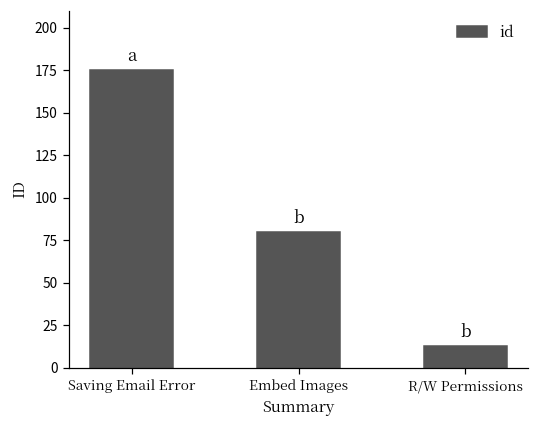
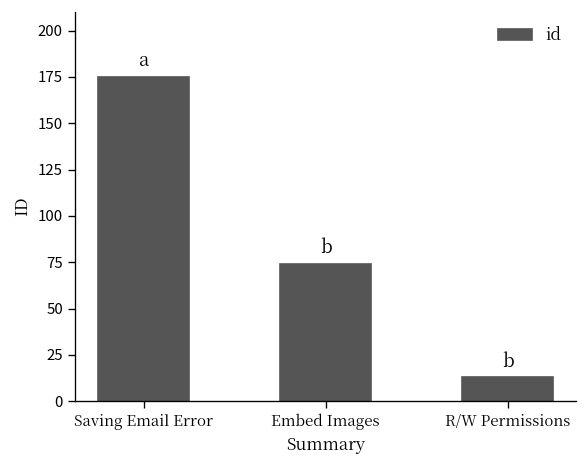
  {
    "Saving Email Error": 175,
-   "Embed Images": 80,
+   "Embed Images": 74,
    "R/W Permissions": 13
  }
